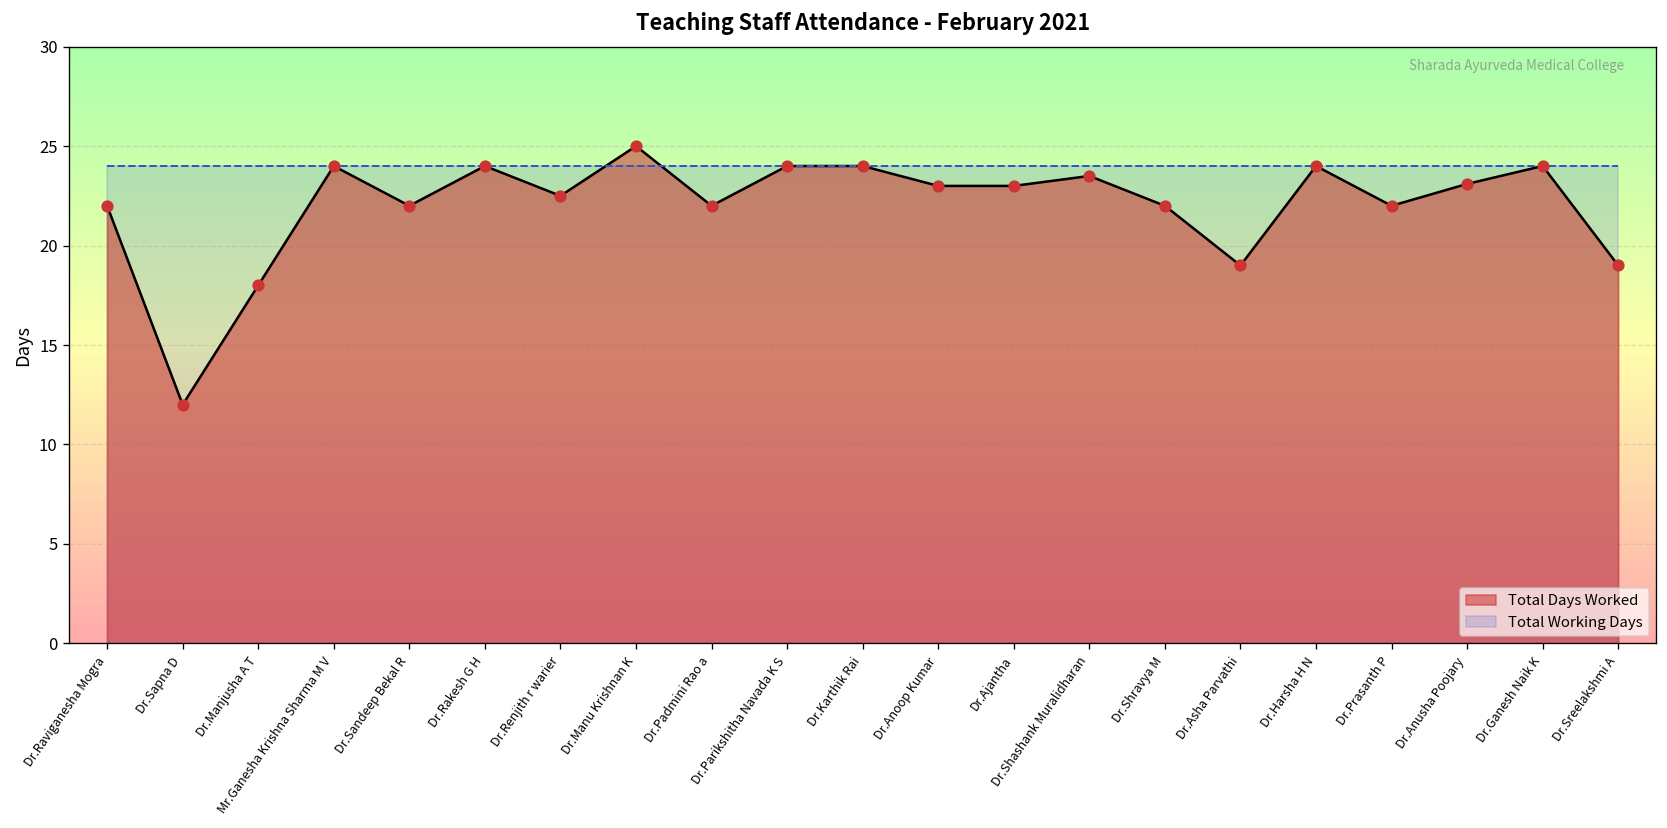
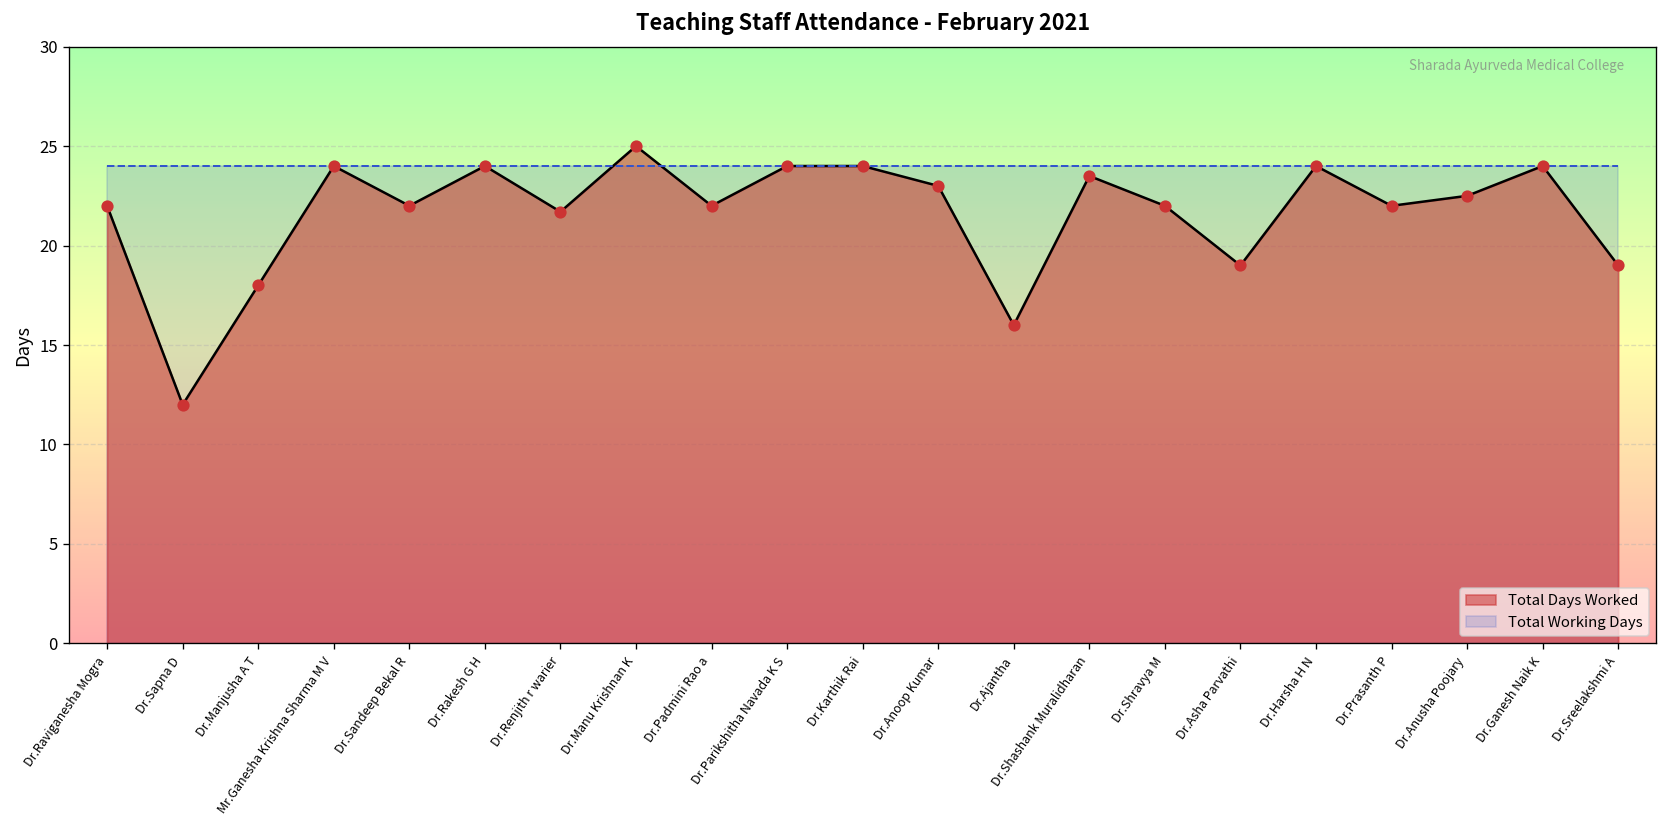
  {
    "Total Days Worked": {
      "Dr.Raviganesha Mogra": 22.0,
      "Dr.Sapna D": 12.0,
      "Dr.Manjusha A T": 18.0,
      "Dr.Sandeep Bekal R": 22.0,
-     "Dr.Renjith r warier": 22.5,
+     "Dr.Renjith r warier": 21.7,
      "Dr.Manu Krishnan K": 25.0,
      "Dr.Padmini Rao a": 22.0,
      "Dr.Anoop Kumar": 23.0,
-     "Dr.Ajantha": 23,
+     "Dr.Ajantha": 16,
      "Dr.Shashank Muralidharan": 23.5,
      "Dr.Shravya M": 22.0,
      "Dr.Asha Parvathi": 19.0,
      "Dr.Prasanth P": 22.0,
-     "Dr.Anusha Poojary": 23.1,
+     "Dr.Anusha Poojary": 22.5,
      "Dr.Sreelakshmi A": 19.0
    },
    "Total Working Days": {
      "Dr.Raviganesha Mogra": 24.0,
      "Dr.Sapna D": 24.0,
      "Dr.Manjusha A T": 24.0,
      "Dr.Sandeep Bekal R": 24.0,
      "Dr.Renjith r warier": 24.0,
      "Dr.Manu Krishnan K": 24.0,
      "Dr.Padmini Rao a": 24.0,
      "Dr.Anoop Kumar": 24.0,
      "Dr.Ajantha": 24.0,
      "Dr.Shashank Muralidharan": 24.0,
      "Dr.Shravya M": 24.0,
      "Dr.Asha Parvathi": 24.0,
      "Dr.Prasanth P": 24.0,
      "Dr.Anusha Poojary": 24.0,
      "Dr.Sreelakshmi A": 24.0
    }
  }
